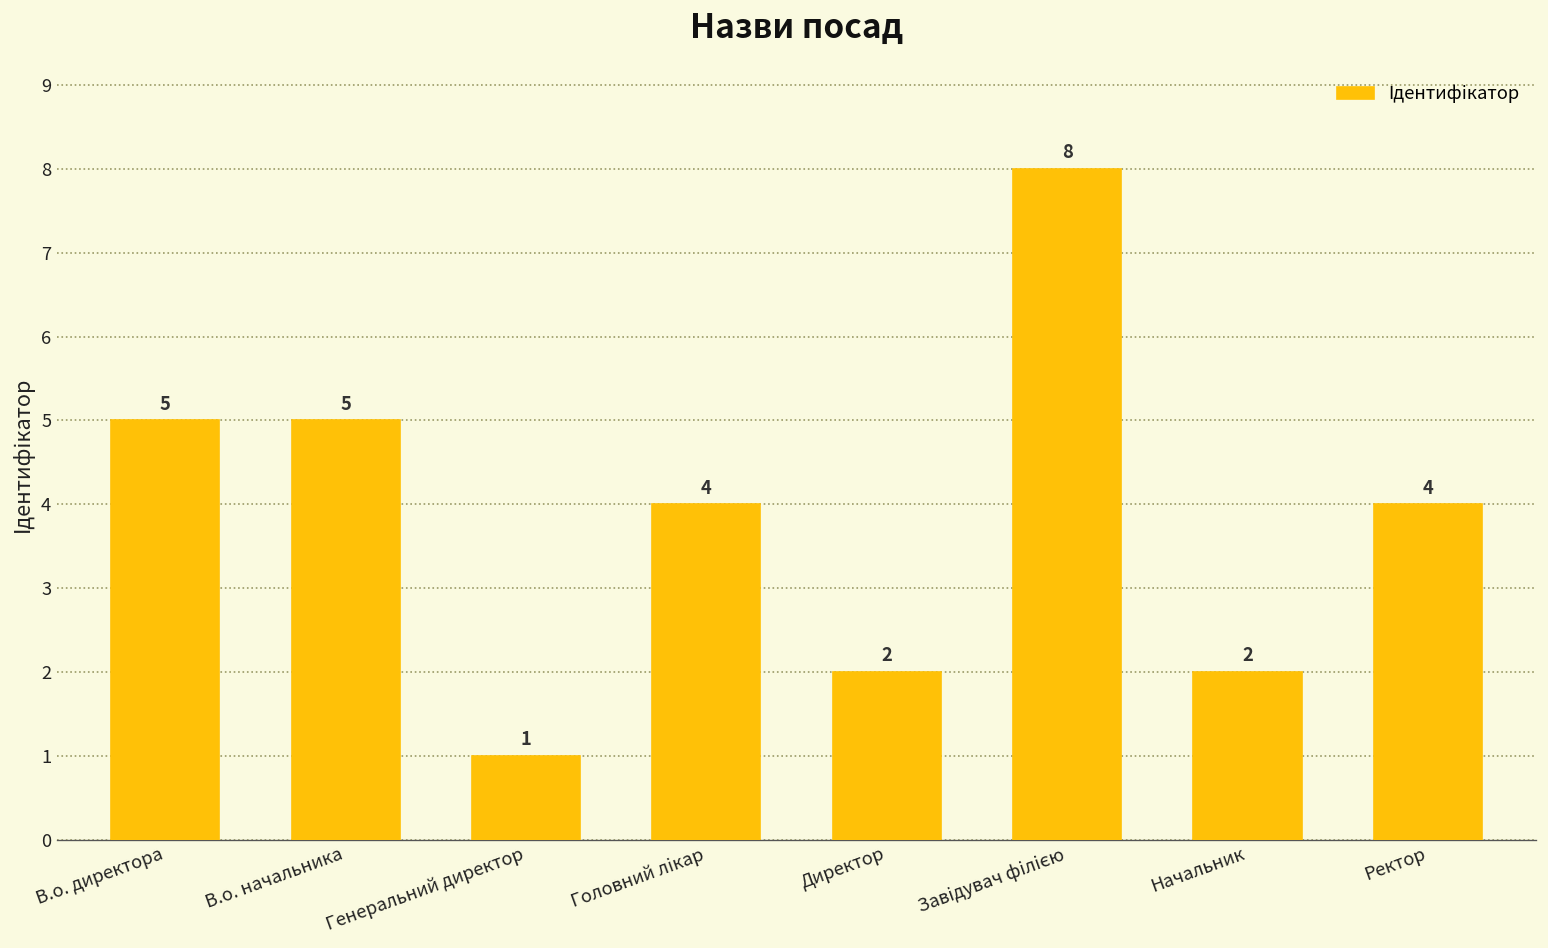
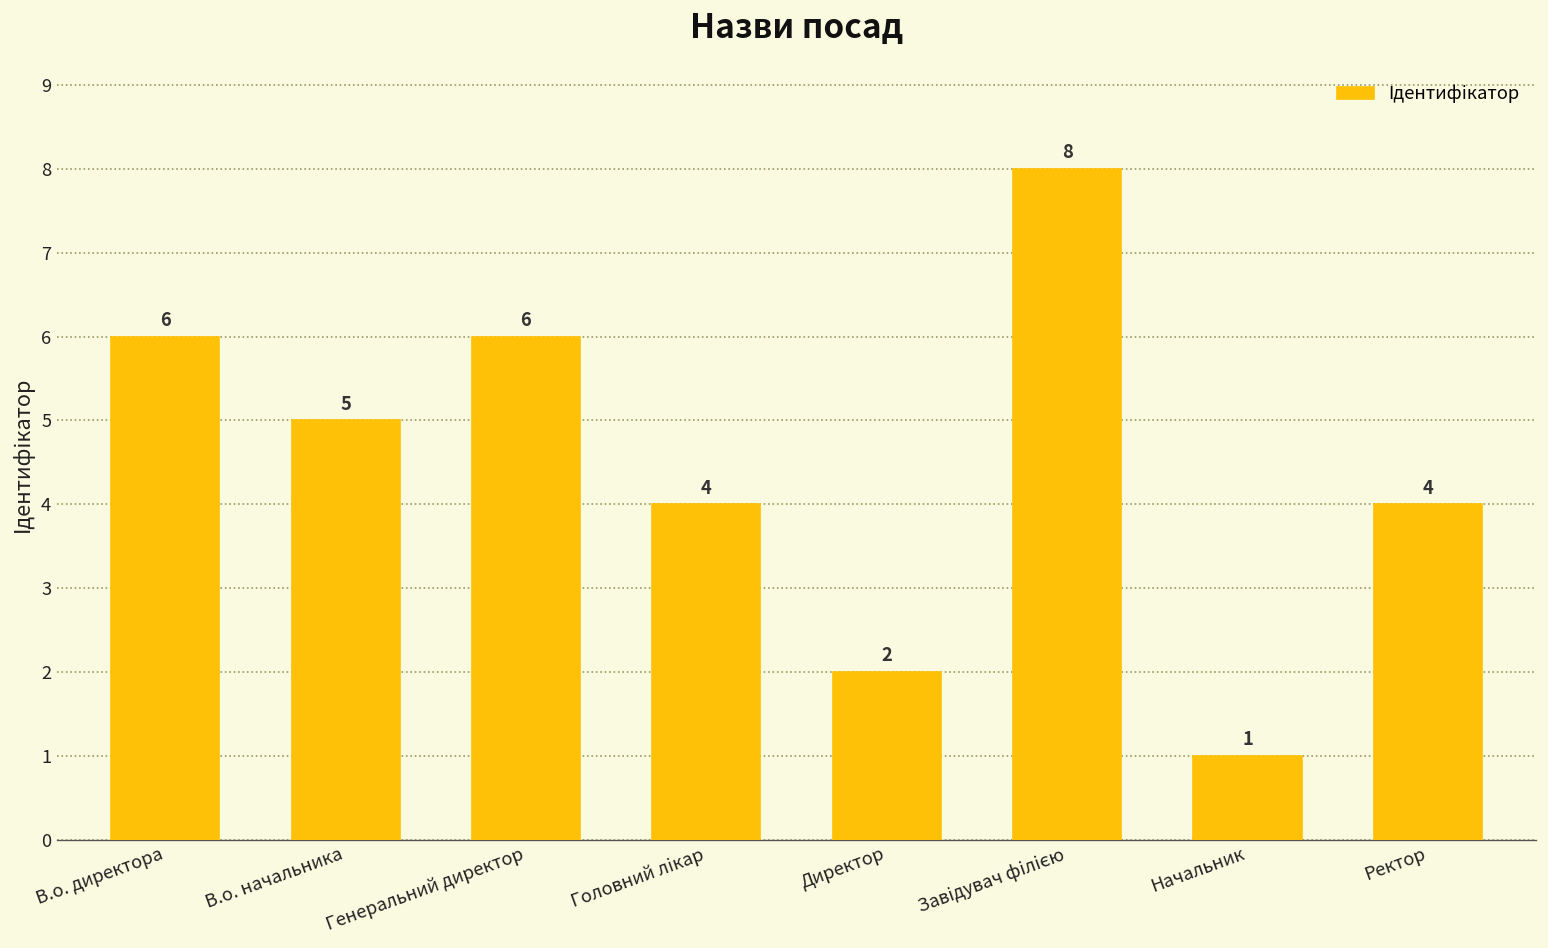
  {
-   "В.о. директора": 5,
+   "В.о. директора": 6,
    "В.о. начальника": 5,
-   "Генеральний директор": 1,
+   "Генеральний директор": 6,
    "Головний лікар": 4,
    "Директор": 2,
    "Завідувач філією": 8,
-   "Начальник": 2,
+   "Начальник": 1,
    "Ректор": 4
  }
